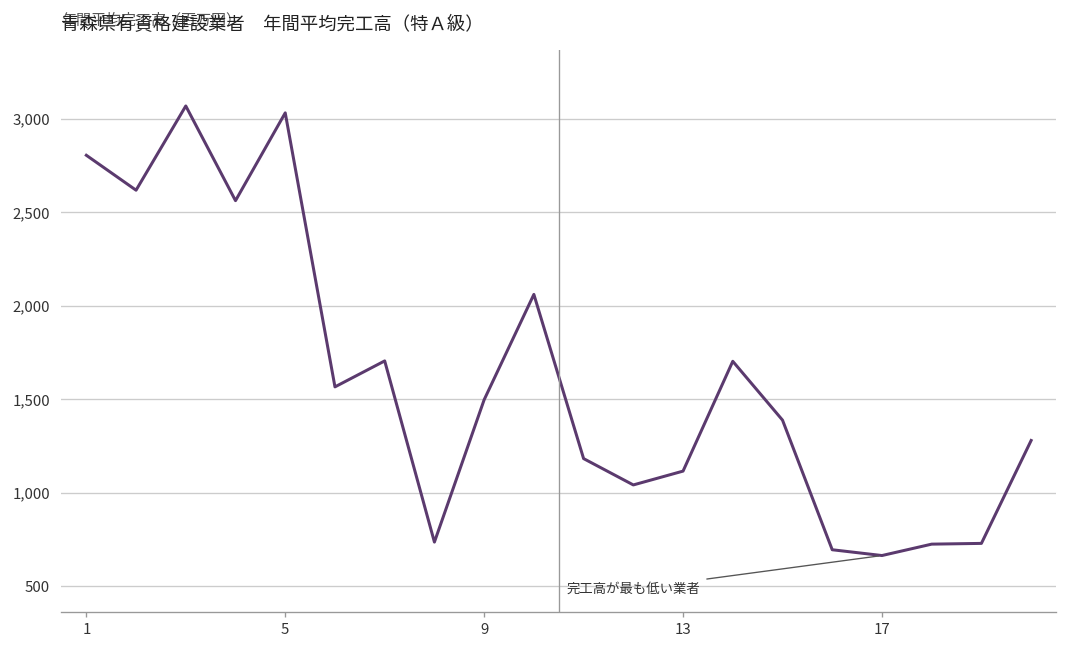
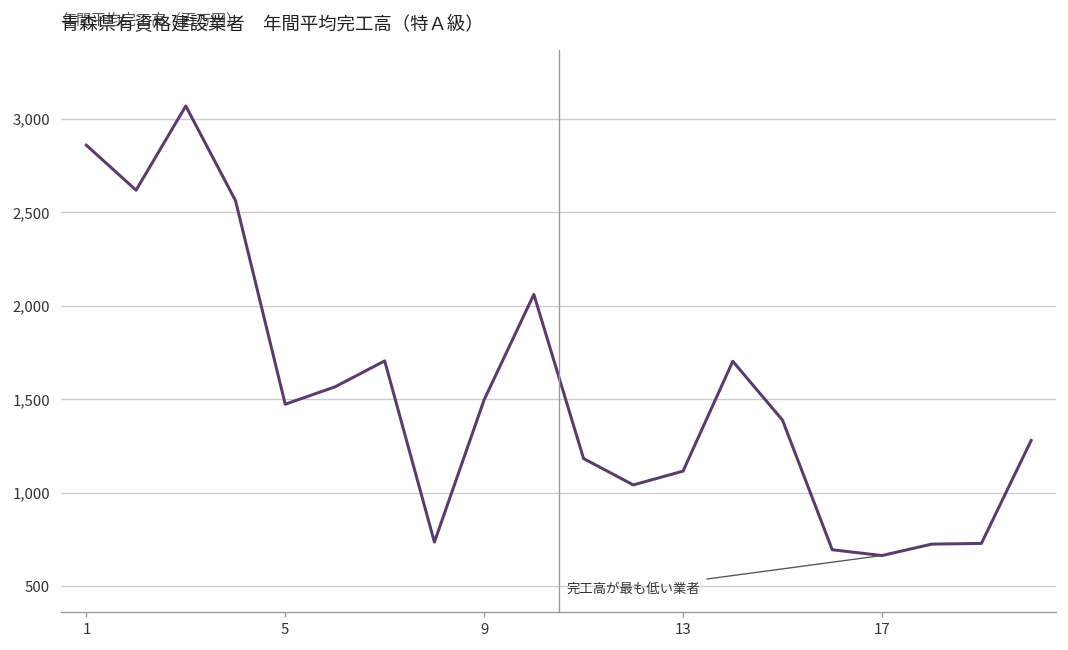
  {
-   "1": "2,810",
-   "5": "3,030",
+   "1": "2,860",
+   "5": "1,470",
    "9": "1,500",
    "13": "1,120",
    "17": "660"
  }
